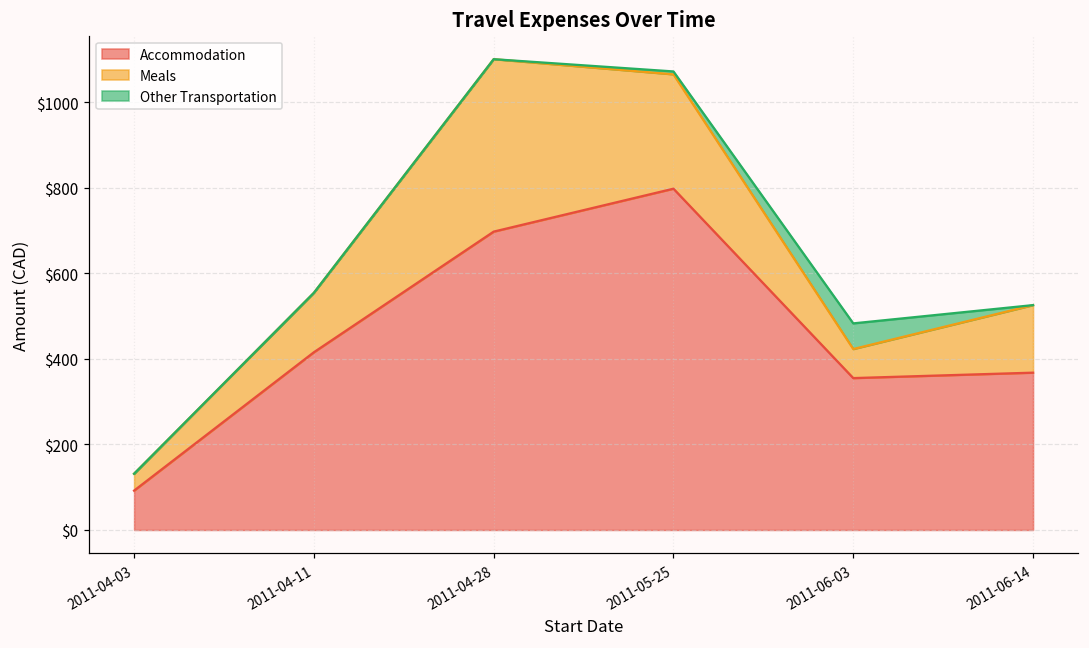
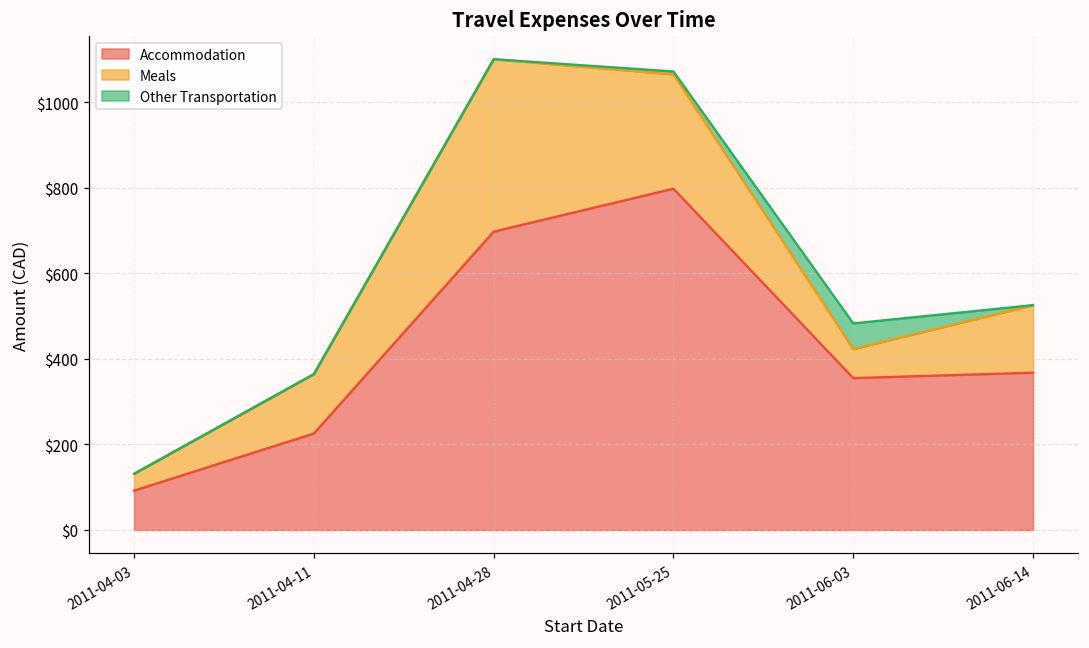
  {
    "Accommodation": {
      "2011-04-03": "$90",
-     "2011-04-11": "$420",
+     "2011-04-11": "$230",
      "2011-04-28": "$700",
      "2011-05-25": "$800",
      "2011-06-03": "$360",
      "2011-06-14": "$370"
    },
    "Meals": {
      "2011-05-25": "$270",
      "2011-06-03": "$70"
    },
    "Other Transportation": {
      "2011-05-25": "$10",
      "2011-06-03": "$60"
    }
  }
